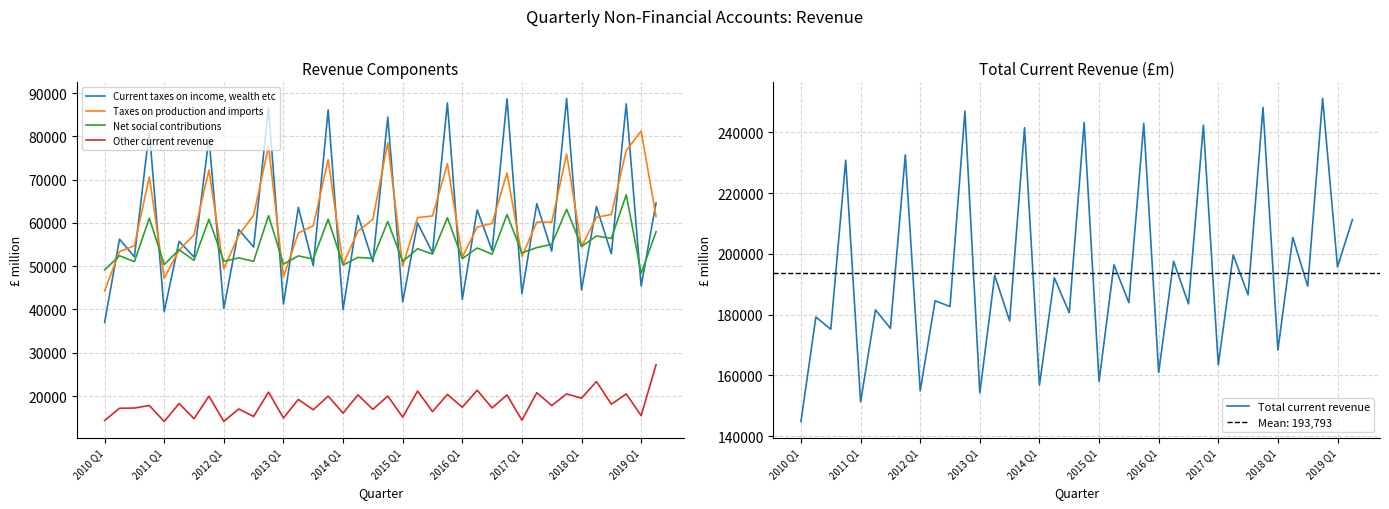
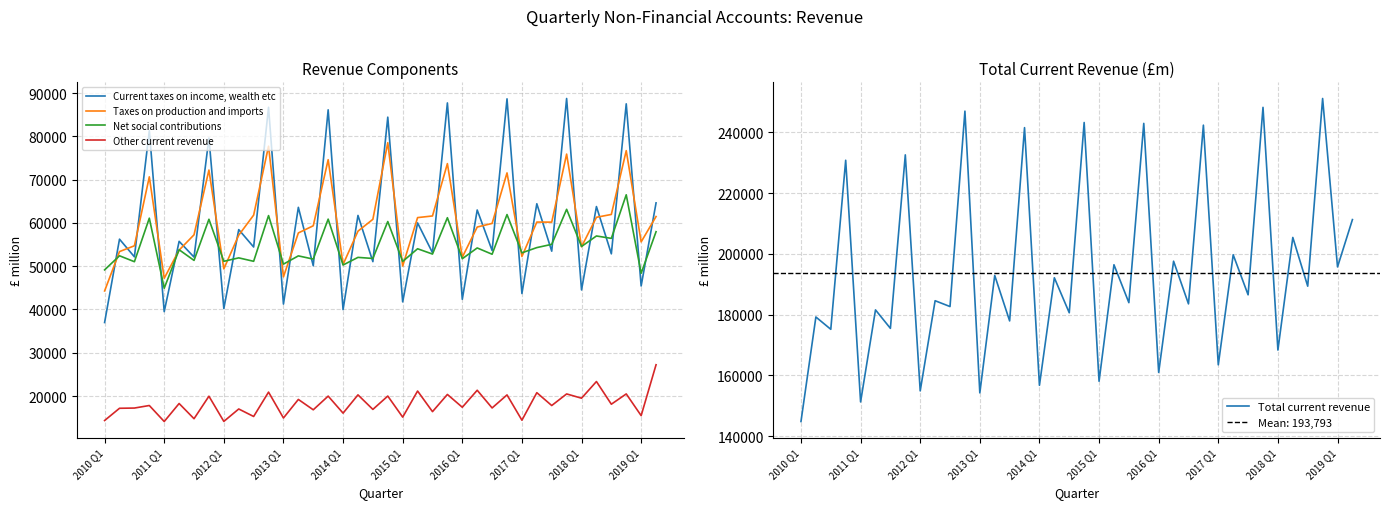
  {
    "Revenue Components": {
      "Current taxes on income, wealth etc": {
        "2010 Q1": 37000,
        "2011 Q1": 40000,
        "2012 Q1": 40000,
        "2013 Q1": 41000,
        "2014 Q1": 40000,
        "2015 Q1": 42000,
        "2016 Q1": 42000,
        "2017 Q1": 44000,
        "2018 Q1": 45000,
        "2019 Q1": 45000
      },
      "Taxes on production and imports": {
        "2010 Q1": 44000,
        "2011 Q1": 47000,
        "2012 Q1": 49000,
        "2013 Q1": 48000,
        "2015 Q1": 50000,
        "2017 Q1": 52000,
-       "2019 Q1": 81000
+       "2019 Q1": 56000
      },
      "Net social contributions": {
        "2010 Q1": 49000,
-       "2011 Q1": 50000,
+       "2011 Q1": 45000,
        "2012 Q1": 51000,
        "2013 Q1": 50000,
        "2015 Q1": 51000,
        "2017 Q1": 53000,
        "2019 Q1": 48000
      },
      "Other current revenue": {
        "2010 Q1": 14000,
        "2011 Q1": 14000,
        "2012 Q1": 14000,
        "2013 Q1": 15000,
        "2014 Q1": 16000,
        "2015 Q1": 15000,
        "2016 Q1": 17000,
        "2017 Q1": 14000,
        "2018 Q1": 20000,
        "2019 Q1": 15000
      }
    },
    "Total Current Revenue (£m)": {
      "2010 Q1": 145000,
      "2011 Q1": 151000,
      "2012 Q1": 155000,
      "2013 Q1": 154000,
      "2014 Q1": 157000,
      "2015 Q1": 158000,
      "2016 Q1": 161000,
      "2017 Q1": 163000,
      "2018 Q1": 168000,
      "2019 Q1": 196000
    }
  }
